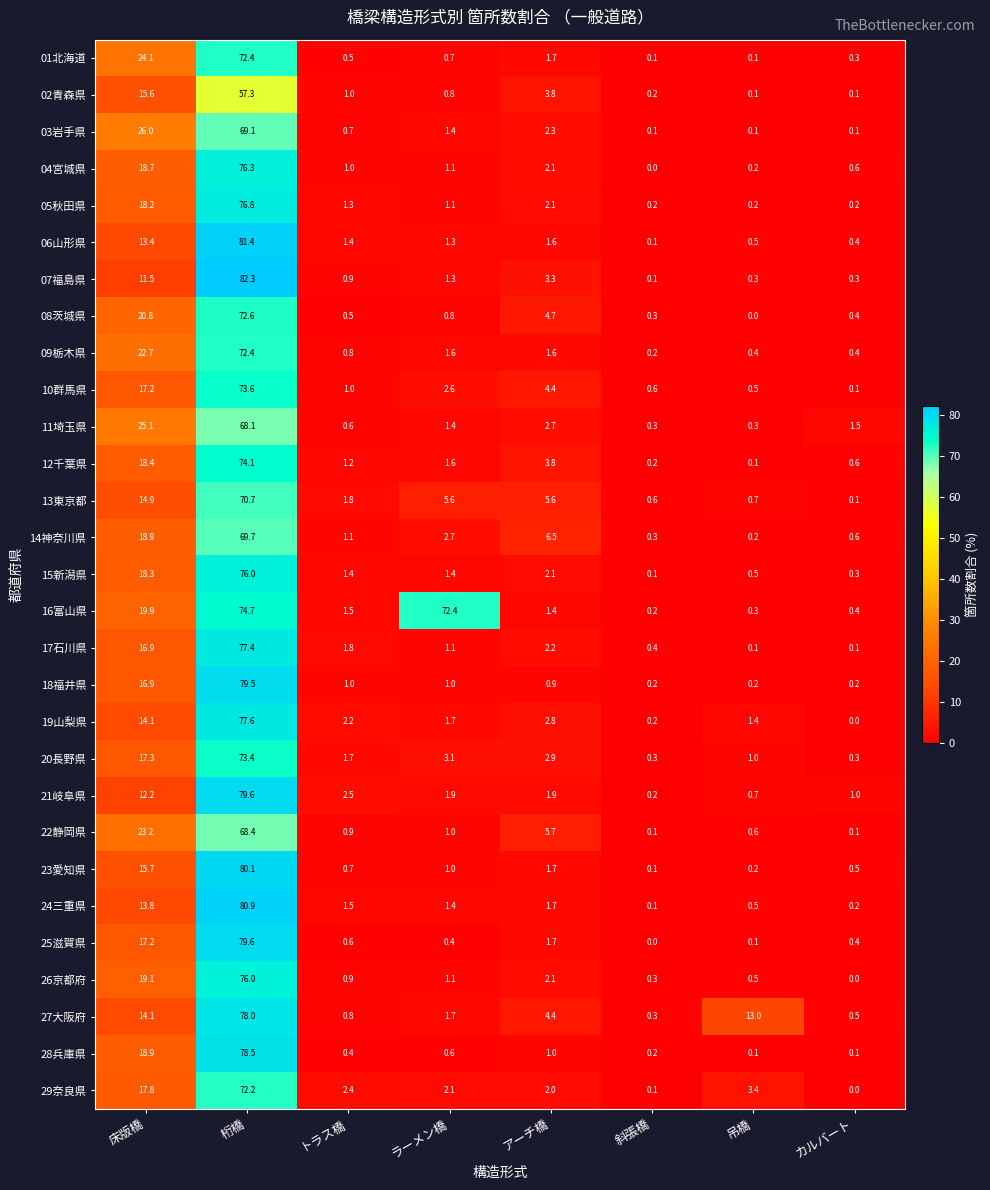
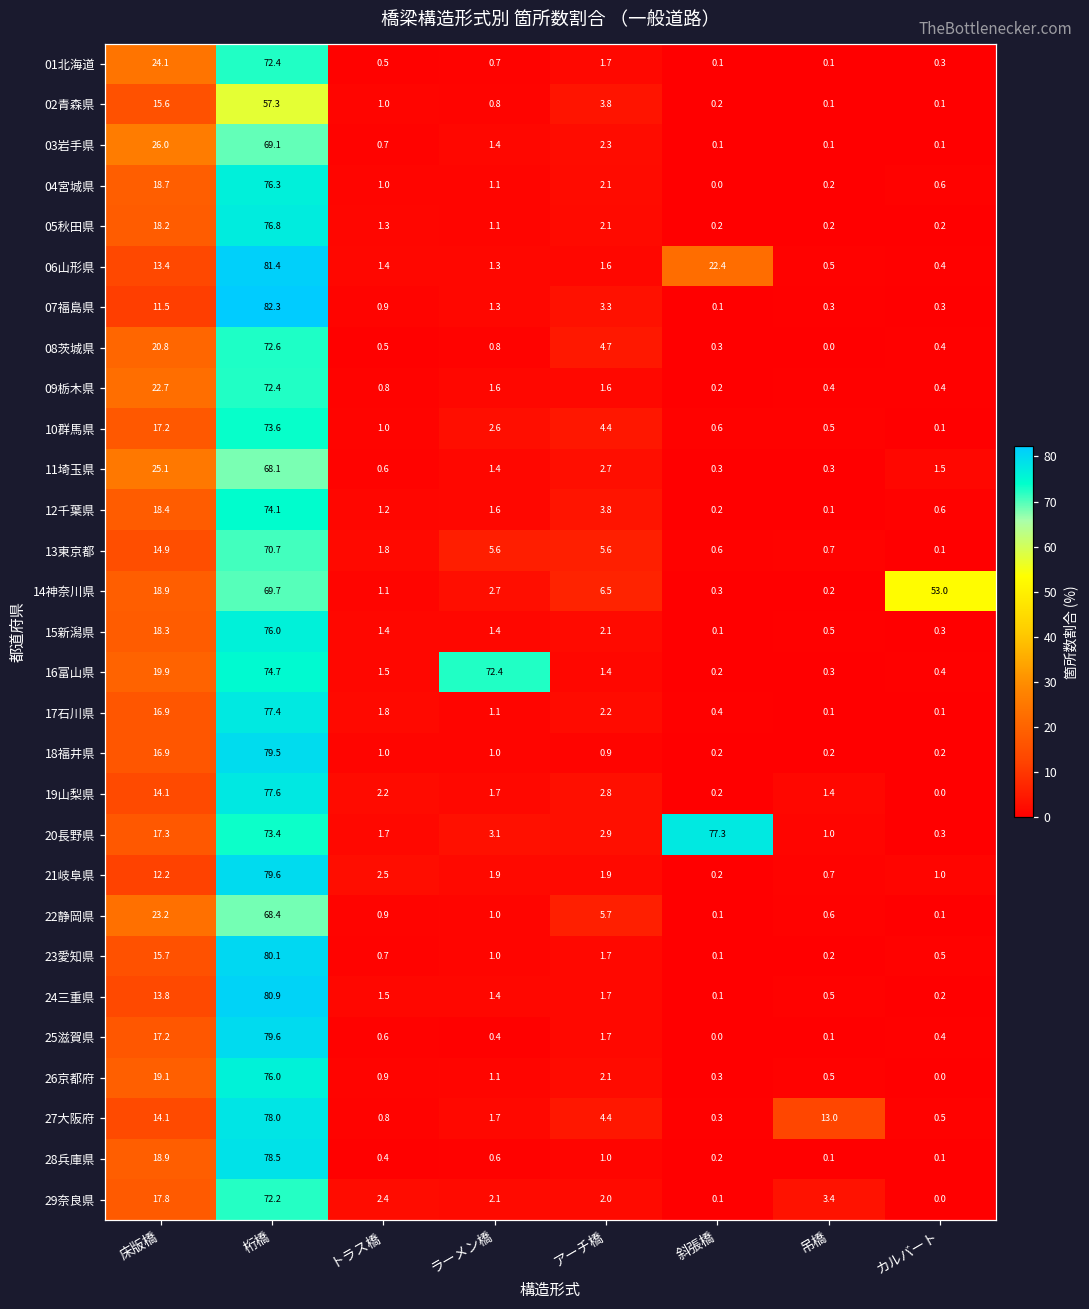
  {
    "06山形県": {
      "床版橋": 13.4,
      "桁橋": 81.4,
      "トラス橋": 1.4,
      "ラーメン橋": 1.3,
      "アーチ橋": 1.6,
-     "斜張橋": 0.1,
+     "斜張橋": 22.4,
      "吊橋": 0.5,
      "カルバート": 0.4
    },
    "14神奈川県": {
      "床版橋": 18.9,
      "桁橋": 69.7,
      "トラス橋": 1.1,
      "ラーメン橋": 2.7,
      "アーチ橋": 6.5,
      "斜張橋": 0.3,
      "吊橋": 0.2,
-     "カルバート": 0.6
+     "カルバート": 53.0
    },
    "20長野県": {
      "床版橋": 17.3,
      "桁橋": 73.4,
      "トラス橋": 1.7,
      "ラーメン橋": 3.1,
      "アーチ橋": 2.9,
-     "斜張橋": 0.3,
+     "斜張橋": 77.3,
      "吊橋": 1.0,
      "カルバート": 0.3
    }
  }
